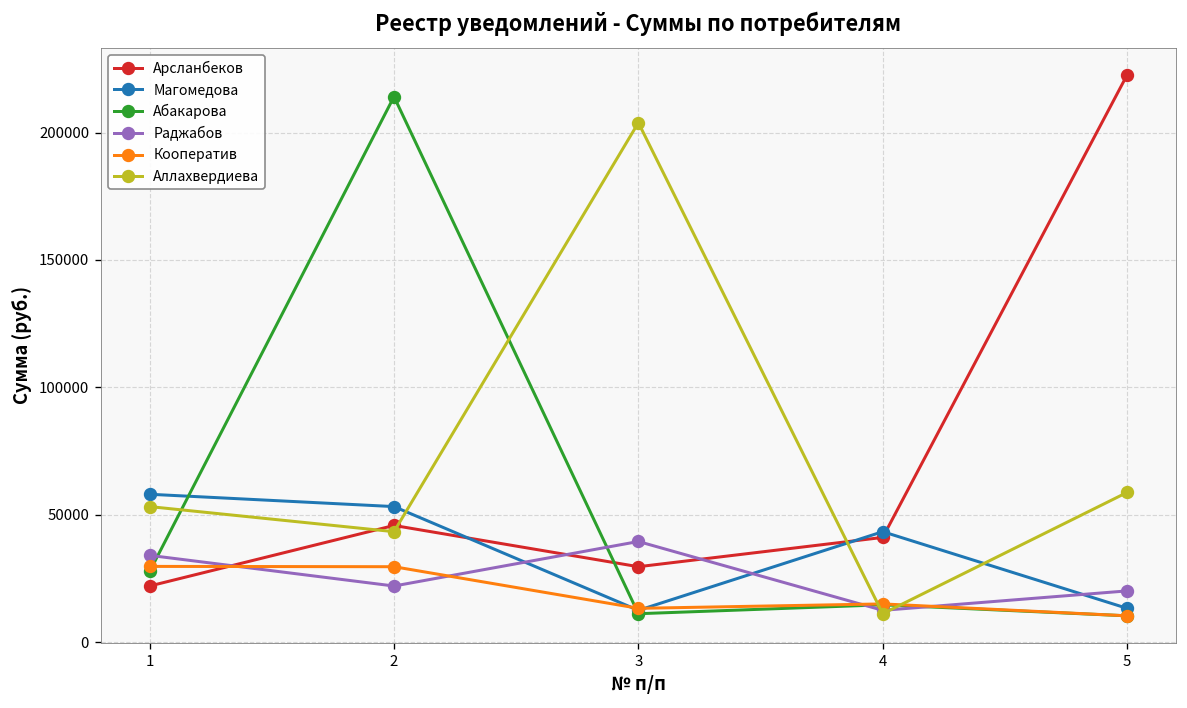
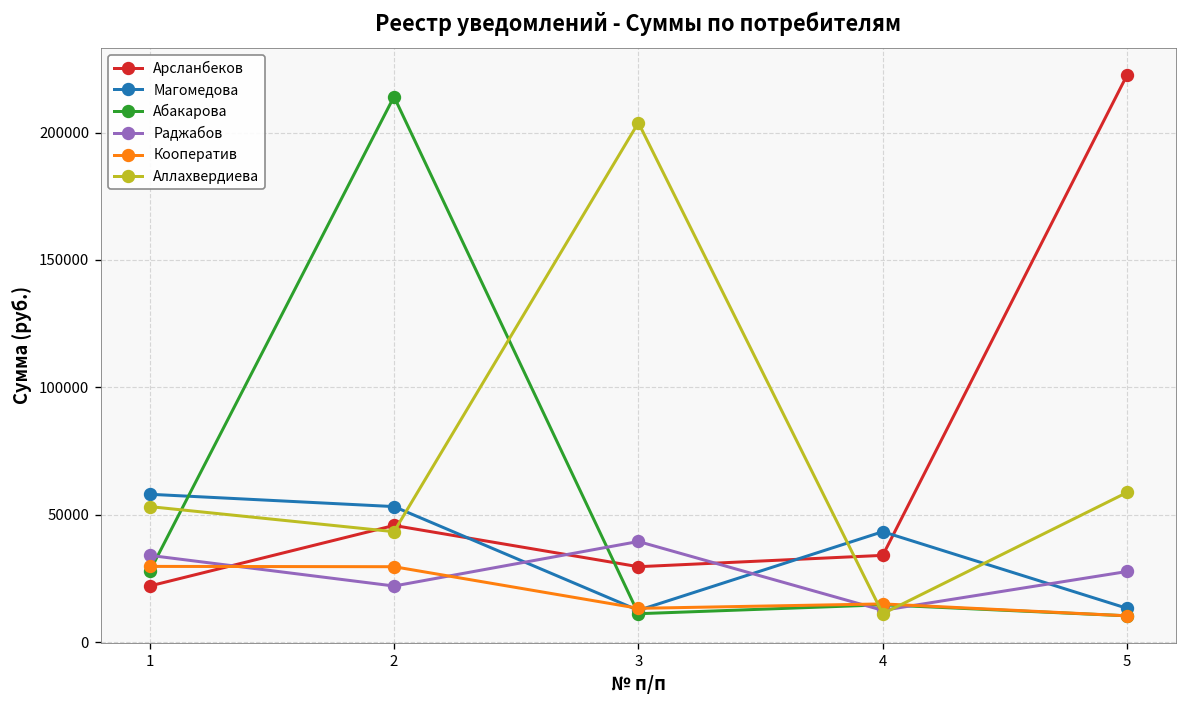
  {
    "Арсланбеков": {
      "1": 22000,
      "2": 46000,
      "3": 30000,
-     "4": 41000,
+     "4": 34000,
      "5": 223000
    },
    "Магомедова": {
      "1": 58000,
      "2": 53000,
      "4": 43000,
      "5": 13000
    },
    "Абакарова": {
      "1": 28000,
      "2": 214000,
      "3": 11000
    },
    "Раджабов": {
      "1": 34000,
      "2": 22000,
      "3": 40000,
      "4": 13000,
-     "5": 20000
+     "5": 28000
    },
    "Кооператив": {
      "1": 30000,
      "2": 30000
    },
    "Аллахвердиева": {
      "1": 53000,
      "2": 43000,
      "3": 204000,
      "4": 11000,
      "5": 59000
    }
  }
